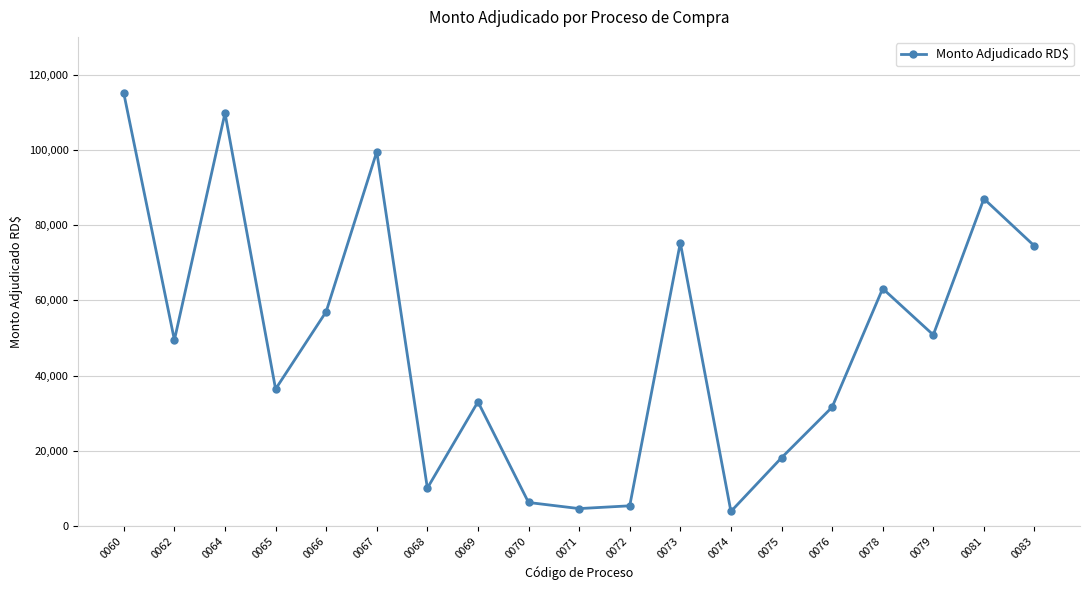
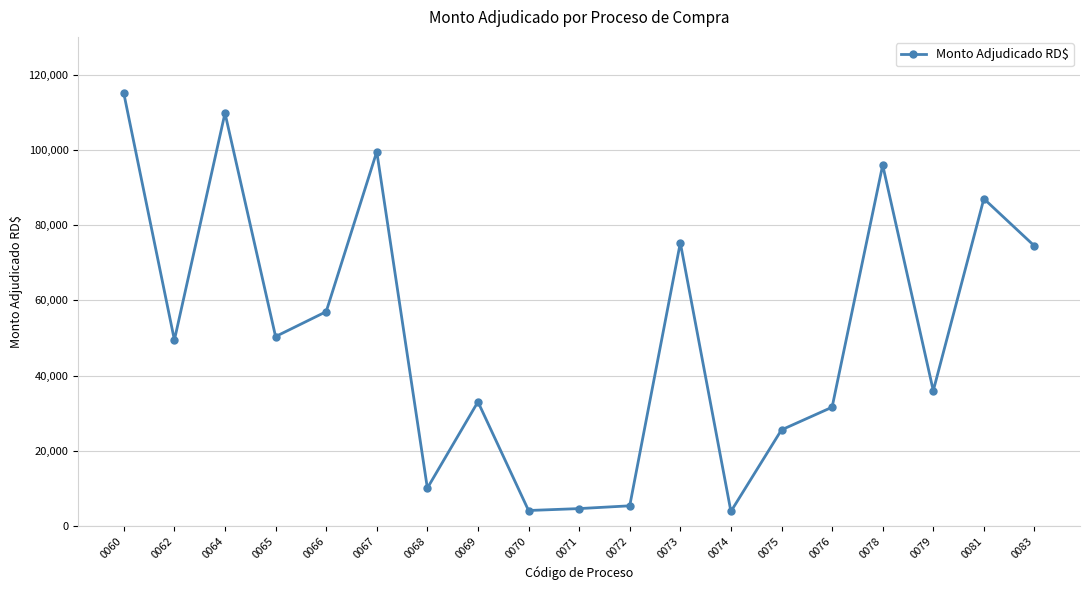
  {
    "0060": "115,000",
    "0062": "49,000",
    "0064": "110,000",
-   "0065": "36,000",
+   "0065": "50,000",
    "0066": "57,000",
    "0067": "100,000",
    "0068": "10,000",
    "0069": "33,000",
-   "0070": "6,000",
+   "0070": "4,000",
    "0071": "5,000",
    "0072": "5,000",
    "0073": "75,000",
    "0074": "4,000",
-   "0075": "18,000",
+   "0075": "26,000",
    "0076": "32,000",
-   "0078": "63,000",
-   "0079": "51,000",
+   "0078": "96,000",
+   "0079": "36,000",
    "0081": "87,000",
    "0083": "74,000"
  }
